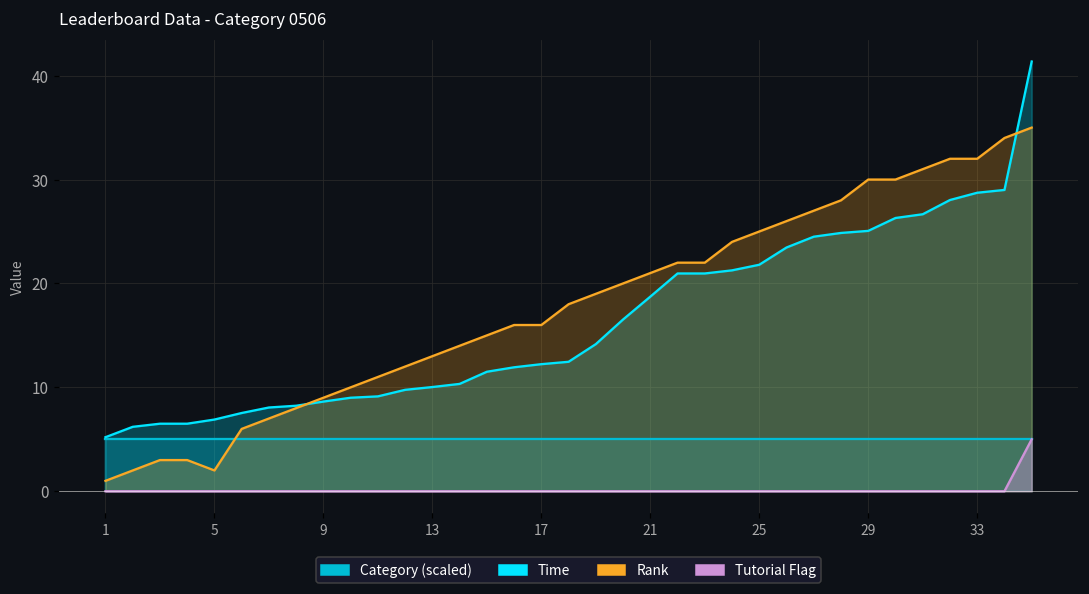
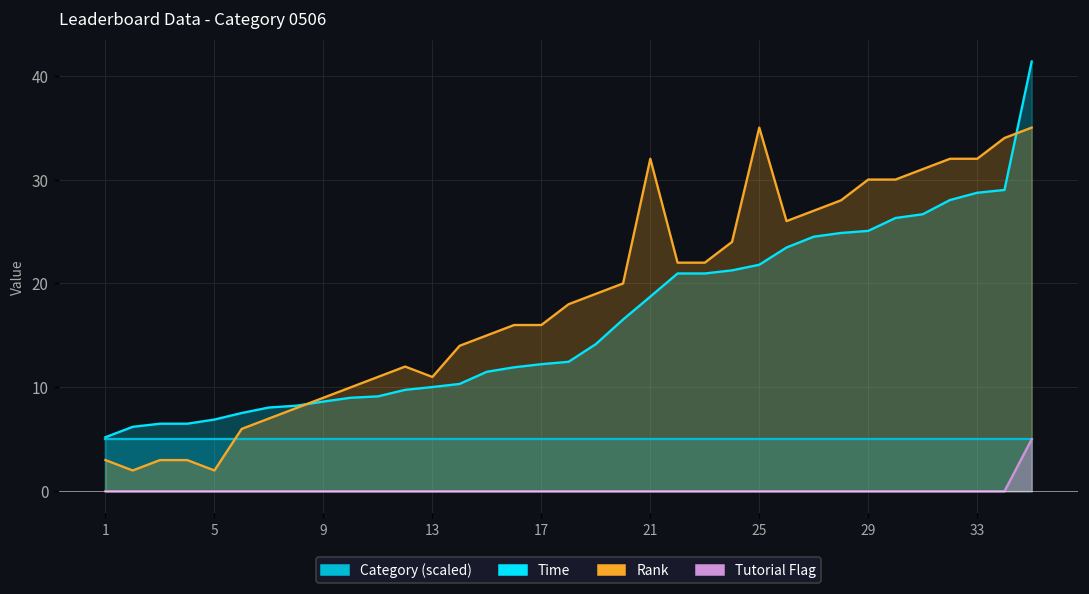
  {
    "Rank": {
-     "1": 1,
+     "1": 3,
      "5": 2,
      "9": 9,
-     "13": 13,
+     "13": 11,
      "17": 16,
-     "21": 21,
-     "25": 25,
+     "21": 32,
+     "25": 35,
      "29": 30,
      "33": 32
    },
    "Tutorial Flag": {
      "1": 0,
      "5": 0,
      "9": 0,
      "13": 0,
      "17": 0,
      "21": 0,
      "25": 0,
      "29": 0,
      "33": 0
    }
  }
